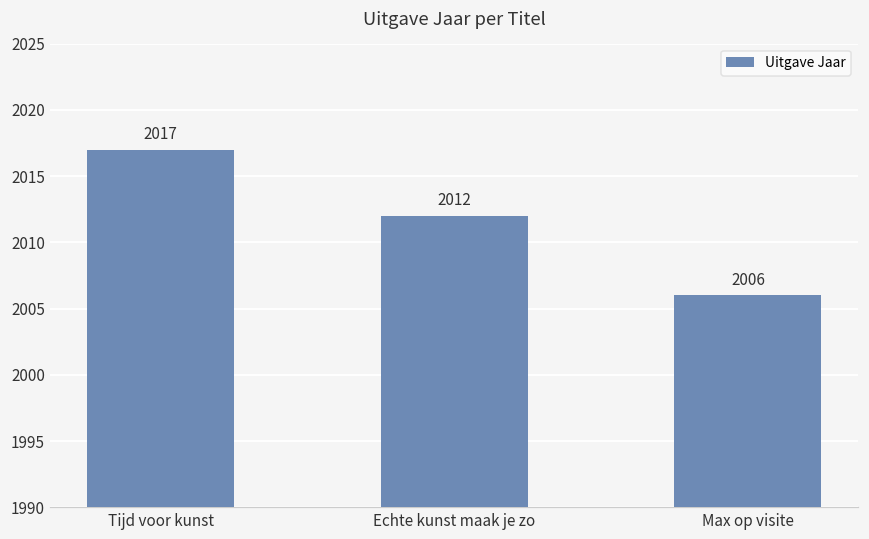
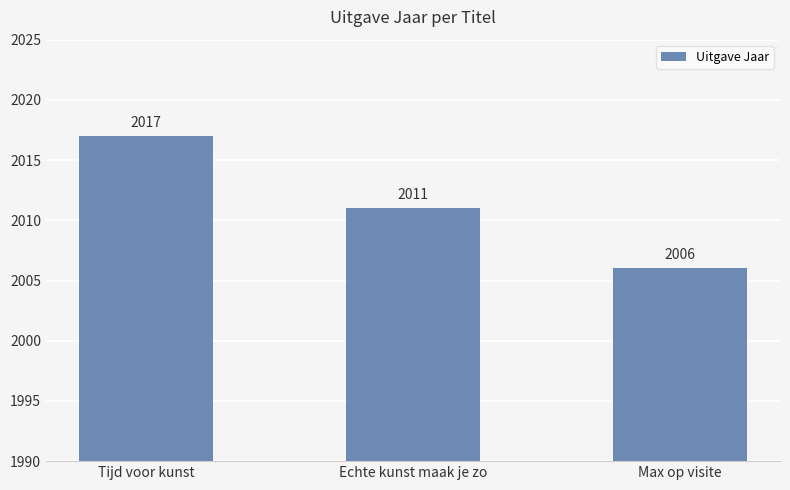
  {
    "Tijd voor kunst": 2017,
-   "Echte kunst maak je zo": 2012,
+   "Echte kunst maak je zo": 2011,
    "Max op visite": 2006
  }
